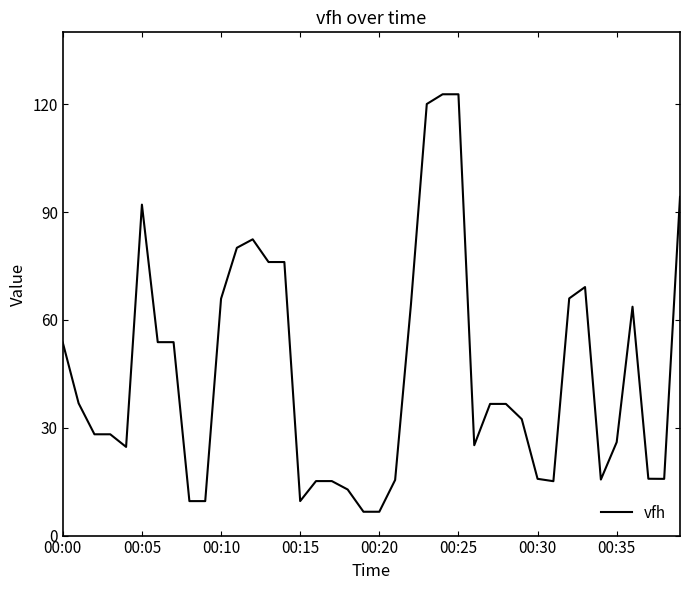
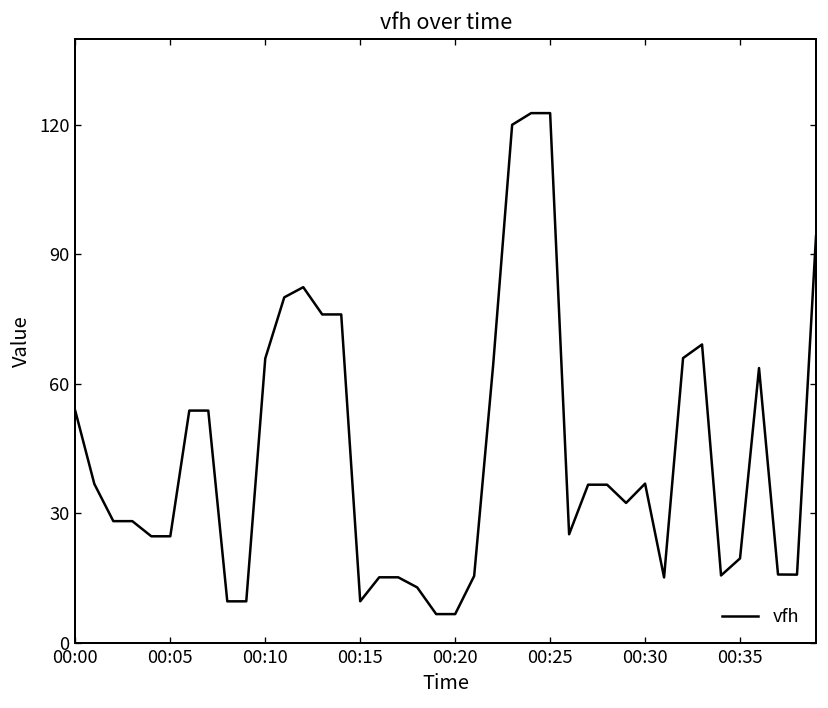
  {
    "00:00": 54,
-   "00:05": 92,
+   "00:05": 25,
    "00:10": 66,
    "00:15": 10,
    "00:20": 7,
    "00:25": 123,
-   "00:30": 16,
-   "00:35": 26
+   "00:30": 37,
+   "00:35": 20
  }
